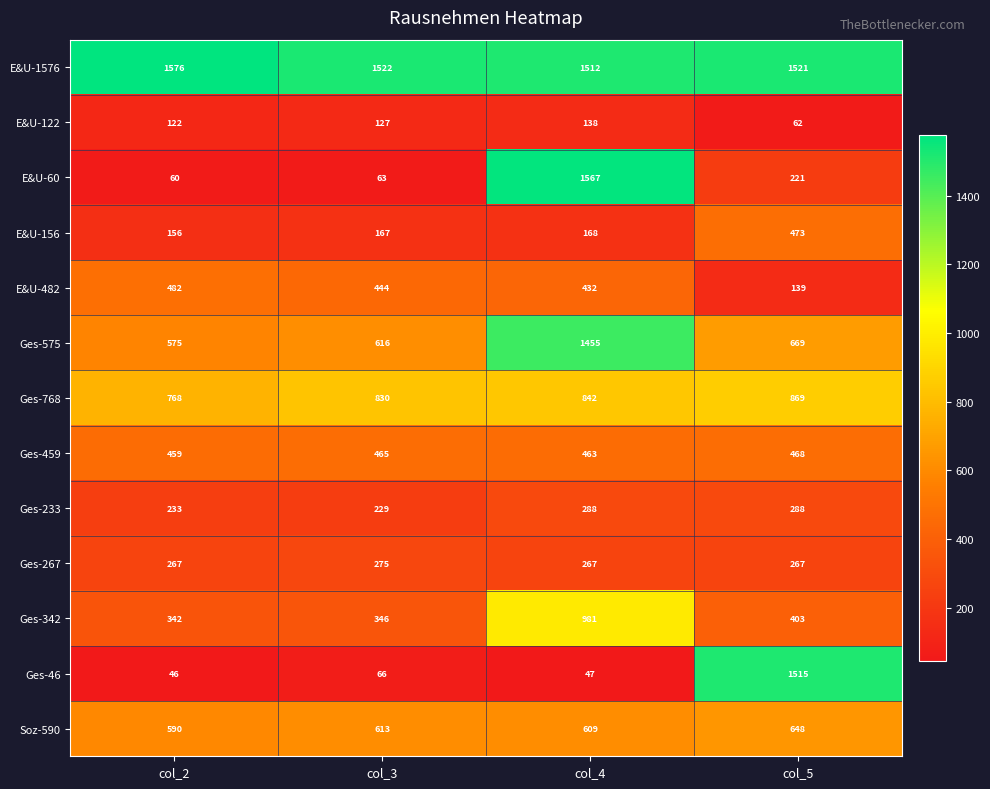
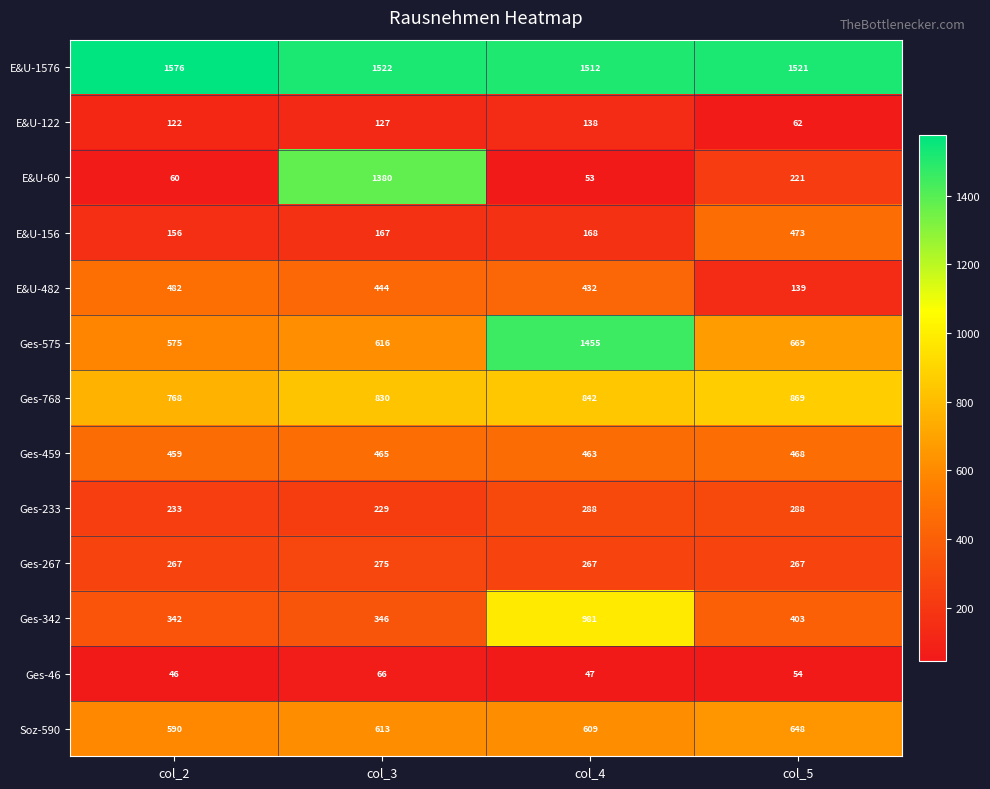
  {
    "E&U-1576": {
      "col_2": 1576,
      "col_3": 1522,
      "col_4": 1512,
      "col_5": 1521
    },
    "E&U-122": {
      "col_2": 122,
      "col_3": 127,
      "col_4": 138,
      "col_5": 62
    },
    "E&U-60": {
      "col_2": 60,
-     "col_3": 63,
-     "col_4": 1567,
+     "col_3": 1380,
+     "col_4": 53,
      "col_5": 221
    },
    "E&U-156": {
      "col_2": 156,
      "col_3": 167,
      "col_4": 168,
      "col_5": 473
    },
    "E&U-482": {
      "col_2": 482,
      "col_3": 444,
      "col_4": 432,
      "col_5": 139
    },
    "Ges-575": {
      "col_2": 575,
      "col_3": 616,
      "col_4": 1455,
      "col_5": 669
    },
    "Ges-768": {
      "col_2": 768,
      "col_3": 830,
      "col_4": 842,
      "col_5": 869
    },
    "Ges-459": {
      "col_2": 459,
      "col_3": 465,
      "col_4": 463,
      "col_5": 468
    },
    "Ges-233": {
      "col_2": 233,
      "col_3": 229,
      "col_4": 288,
      "col_5": 288
    },
    "Ges-267": {
      "col_2": 267,
      "col_3": 275,
      "col_4": 267,
      "col_5": 267
    },
    "Ges-342": {
      "col_2": 342,
      "col_3": 346,
      "col_4": 981,
      "col_5": 403
    },
    "Ges-46": {
      "col_2": 46,
      "col_3": 66,
      "col_4": 47,
-     "col_5": 1515
+     "col_5": 54
    },
    "Soz-590": {
      "col_2": 590,
      "col_3": 613,
      "col_4": 609,
      "col_5": 648
    }
  }
